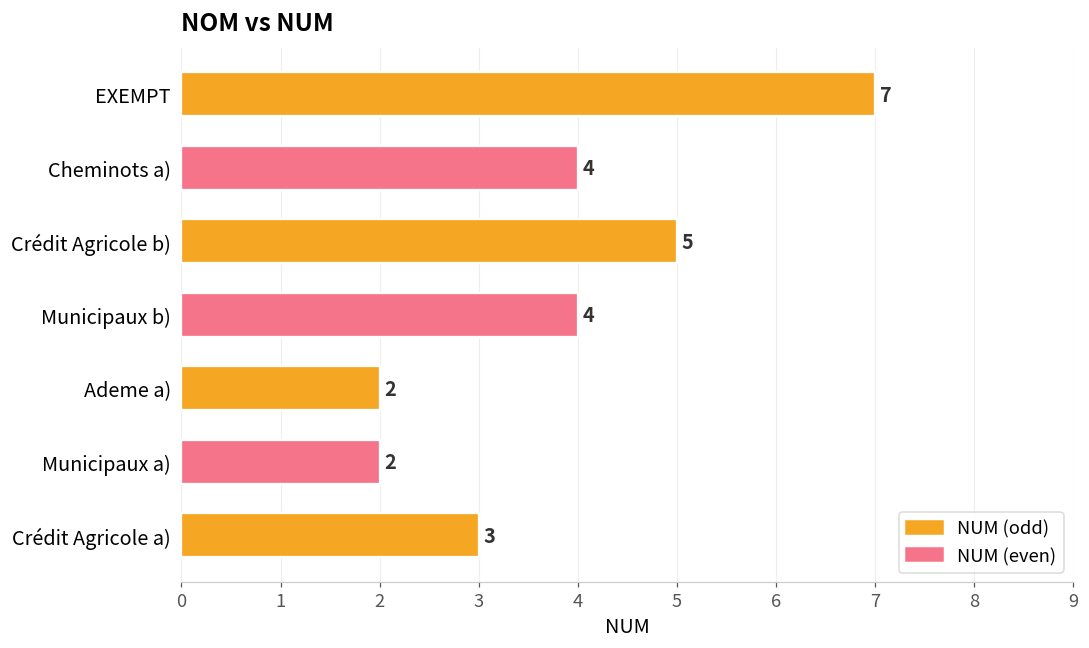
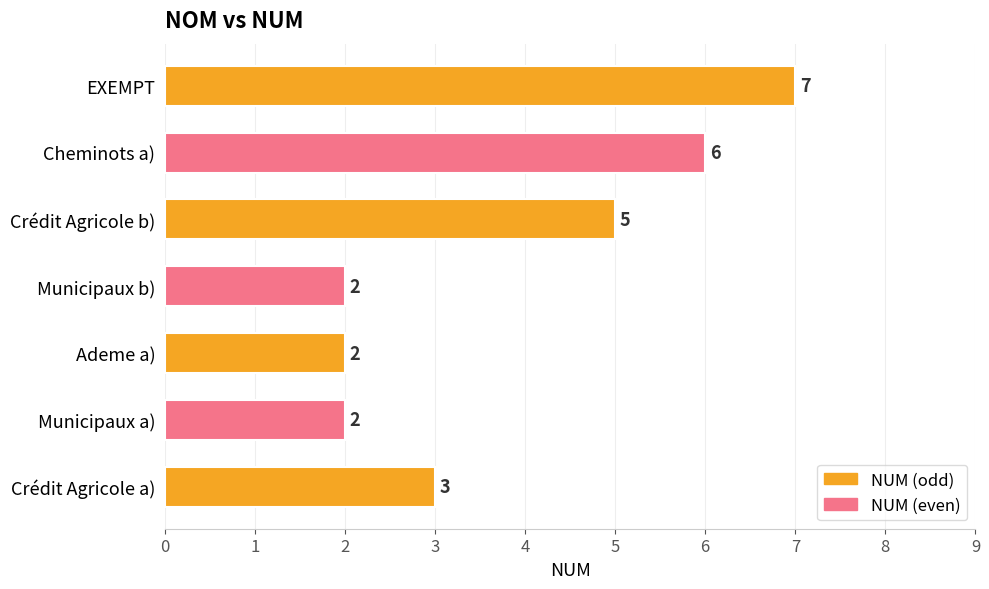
  {
    "EXEMPT": 7,
-   "Cheminots a)": 4,
+   "Cheminots a)": 6,
    "Crédit Agricole b)": 5,
-   "Municipaux b)": 4,
+   "Municipaux b)": 2,
    "Ademe a)": 2,
    "Municipaux a)": 2,
    "Crédit Agricole a)": 3
  }
